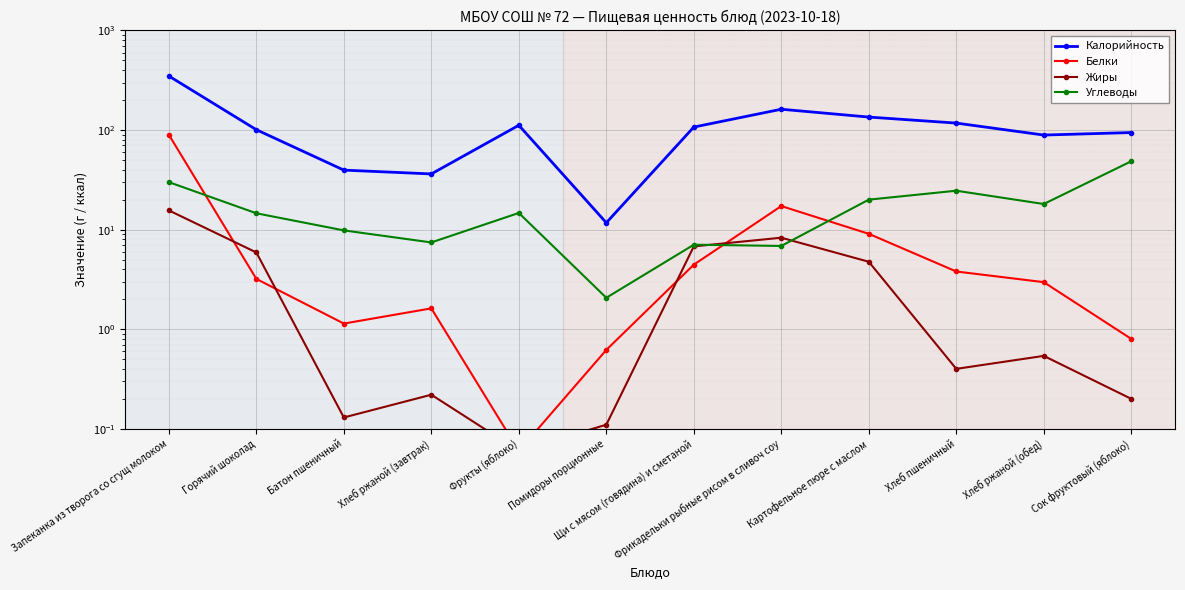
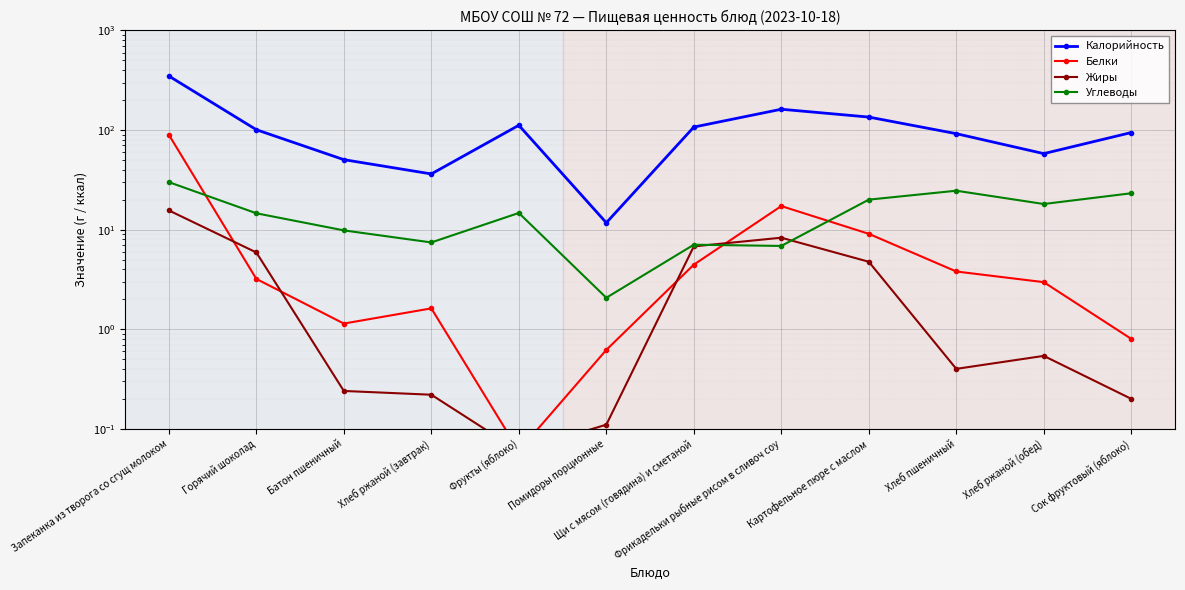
  {
    "Калорийность": {
      "Запеканка из творога со сгущ молоком": 350,
      "Горячий шоколад": 100,
-     "Батон пшеничный": 40,
+     "Батон пшеничный": 50,
      "Хлеб ржаной (завтрак)": 36,
      "Фрукты (яблоко)": 110,
      "Помидоры порционные": 12,
      "Щи с мясом (говядина) и сметаной": 110,
      "Фрикадельки рыбные рисом в сливоч соу": 160,
      "Картофельное пюре с маслом": 140,
-     "Хлеб пшеничный": 120,
-     "Хлеб ржаной (обед)": 90,
+     "Хлеб пшеничный": 90,
+     "Хлеб ржаной (обед)": 60,
      "Сок фруктовый (яблоко)": 90
    },
    "Белки": {
      "Запеканка из творога со сгущ молоком": 90,
      "Горячий шоколад": 3.2,
      "Батон пшеничный": 1.1,
      "Хлеб ржаной (завтрак)": 1.6,
      "Помидоры порционные": 0.6,
      "Щи с мясом (говядина) и сметаной": 4,
      "Фрикадельки рыбные рисом в сливоч соу": 17,
      "Картофельное пюре с маслом": 9,
      "Хлеб пшеничный": 3.8,
      "Хлеб ржаной (обед)": 3.0,
      "Сок фруктовый (яблоко)": 0.8
    },
    "Жиры": {
      "Запеканка из творога со сгущ молоком": 16,
      "Горячий шоколад": 6,
-     "Батон пшеничный": 0.13,
+     "Батон пшеничный": 0.24,
      "Хлеб ржаной (завтрак)": 0.22,
      "Помидоры порционные": 0.11,
      "Фрикадельки рыбные рисом в сливоч соу": 8,
      "Картофельное пюре с маслом": 5,
      "Хлеб пшеничный": 0.40,
      "Хлеб ржаной (обед)": 0.5,
      "Сок фруктовый (яблоко)": 0.20
    },
    "Углеводы": {
      "Запеканка из творога со сгущ молоком": 30,
      "Горячий шоколад": 15,
      "Батон пшеничный": 10,
      "Хлеб ржаной (завтрак)": 7,
      "Фрукты (яблоко)": 15,
      "Помидоры порционные": 2,
      "Фрикадельки рыбные рисом в сливоч соу": 7,
      "Картофельное пюре с маслом": 20,
      "Хлеб пшеничный": 25,
      "Хлеб ржаной (обед)": 18,
-     "Сок фруктовый (яблоко)": 50
+     "Сок фруктовый (яблоко)": 23
    }
  }
